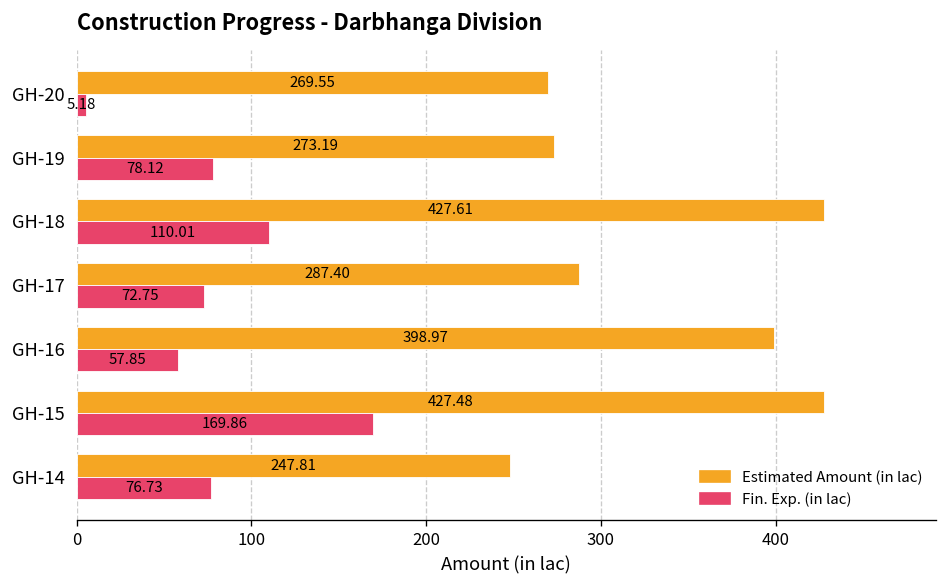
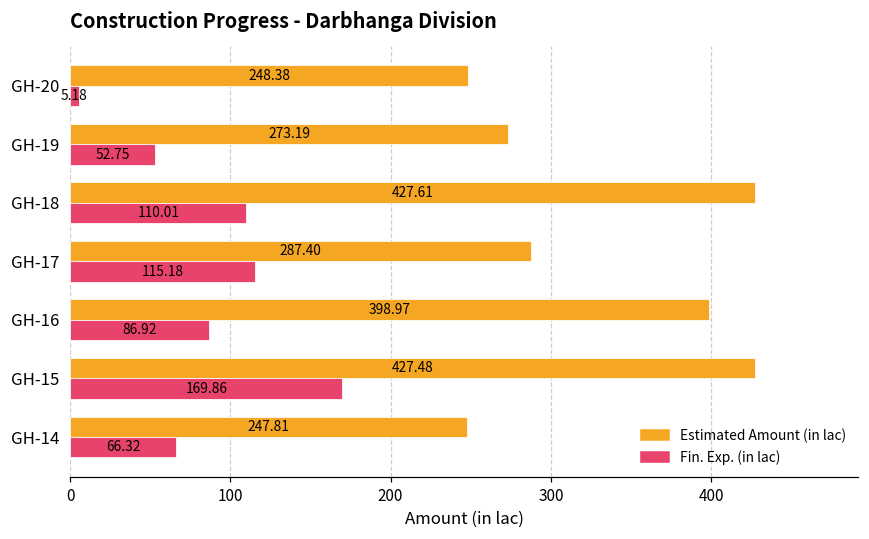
  {
    "Estimated Amount (in lac)": {
-     "GH-20": 269.55,
+     "GH-20": 248.38,
      "GH-19": 273.19,
      "GH-18": 427.61,
      "GH-17": 287.40,
      "GH-16": 398.97,
      "GH-15": 427.48,
      "GH-14": 247.81
    },
    "Fin. Exp. (in lac)": {
      "GH-20": 5.18,
-     "GH-19": 78.12,
+     "GH-19": 52.75,
      "GH-18": 110.01,
-     "GH-17": 72.75,
-     "GH-16": 57.85,
+     "GH-17": 115.18,
+     "GH-16": 86.92,
      "GH-15": 169.86,
-     "GH-14": 76.73
+     "GH-14": 66.32
    }
  }
